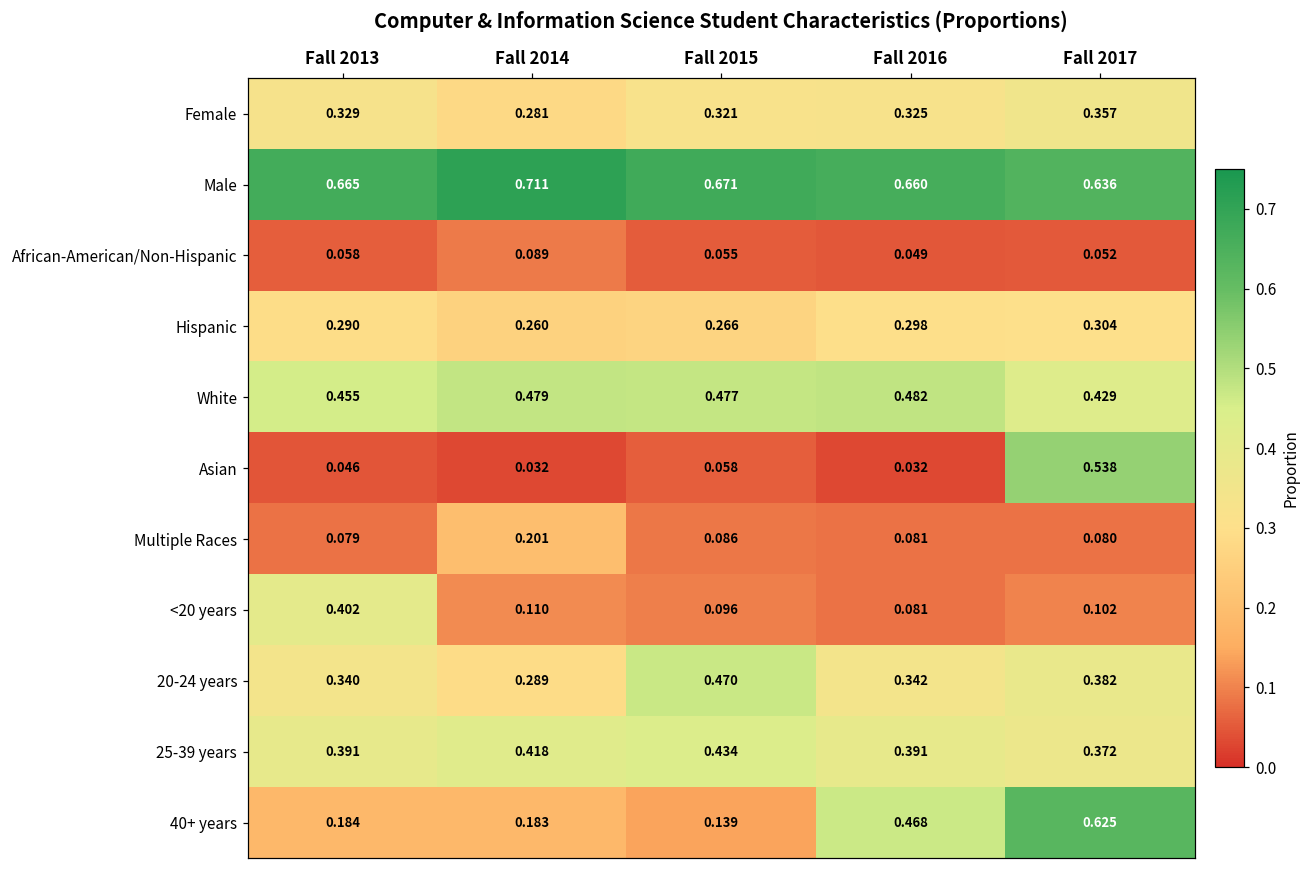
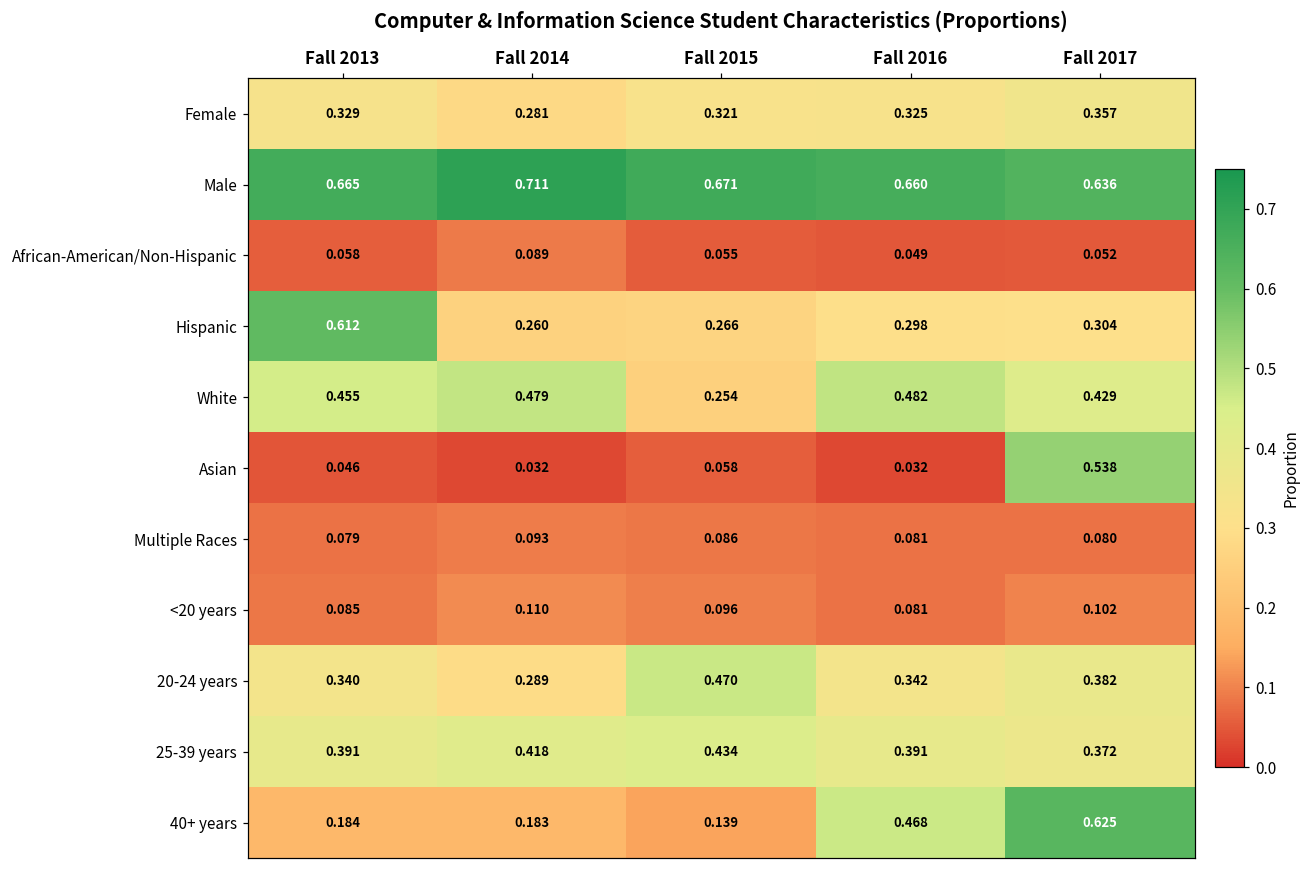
  {
    "Female": {
      "Fall 2013": 0.329,
      "Fall 2014": 0.281,
      "Fall 2015": 0.321,
      "Fall 2016": 0.325,
      "Fall 2017": 0.357
    },
    "Male": {
      "Fall 2013": 0.665,
      "Fall 2014": 0.711,
      "Fall 2015": 0.671,
      "Fall 2016": 0.660,
      "Fall 2017": 0.636
    },
    "African-American/Non-Hispanic": {
      "Fall 2013": 0.058,
      "Fall 2014": 0.089,
      "Fall 2015": 0.055,
      "Fall 2016": 0.049,
      "Fall 2017": 0.052
    },
    "Hispanic": {
-     "Fall 2013": 0.290,
+     "Fall 2013": 0.612,
      "Fall 2014": 0.260,
      "Fall 2015": 0.266,
      "Fall 2016": 0.298,
      "Fall 2017": 0.304
    },
    "White": {
      "Fall 2013": 0.455,
      "Fall 2014": 0.479,
-     "Fall 2015": 0.477,
+     "Fall 2015": 0.254,
      "Fall 2016": 0.482,
      "Fall 2017": 0.429
    },
    "Asian": {
      "Fall 2013": 0.046,
      "Fall 2014": 0.032,
      "Fall 2015": 0.058,
      "Fall 2016": 0.032,
      "Fall 2017": 0.538
    },
    "Multiple Races": {
      "Fall 2013": 0.079,
-     "Fall 2014": 0.201,
+     "Fall 2014": 0.093,
      "Fall 2015": 0.086,
      "Fall 2016": 0.081,
      "Fall 2017": 0.080
    },
    "<20 years": {
-     "Fall 2013": 0.402,
+     "Fall 2013": 0.085,
      "Fall 2014": 0.110,
      "Fall 2015": 0.096,
      "Fall 2016": 0.081,
      "Fall 2017": 0.102
    },
    "20-24 years": {
      "Fall 2013": 0.340,
      "Fall 2014": 0.289,
      "Fall 2015": 0.470,
      "Fall 2016": 0.342,
      "Fall 2017": 0.382
    },
    "25-39 years": {
      "Fall 2013": 0.391,
      "Fall 2014": 0.418,
      "Fall 2015": 0.434,
      "Fall 2016": 0.391,
      "Fall 2017": 0.372
    },
    "40+ years": {
      "Fall 2013": 0.184,
      "Fall 2014": 0.183,
      "Fall 2015": 0.139,
      "Fall 2016": 0.468,
      "Fall 2017": 0.625
    }
  }
